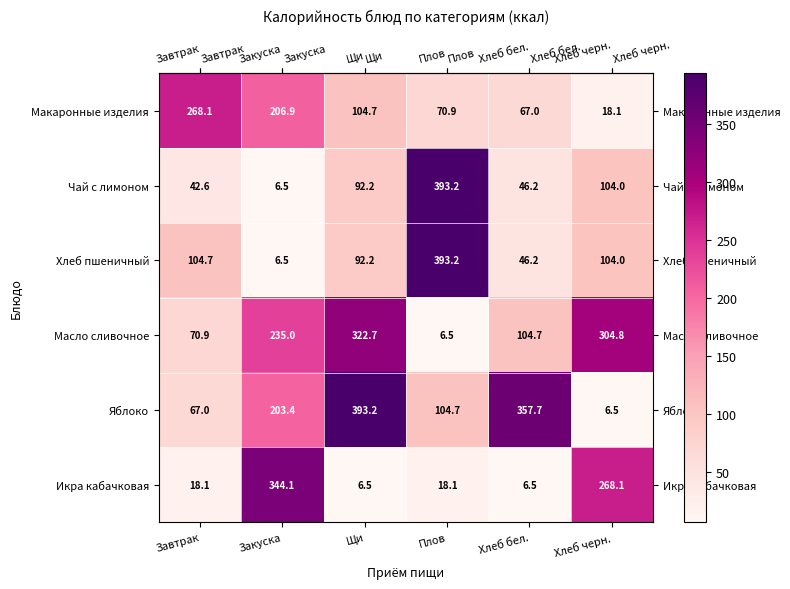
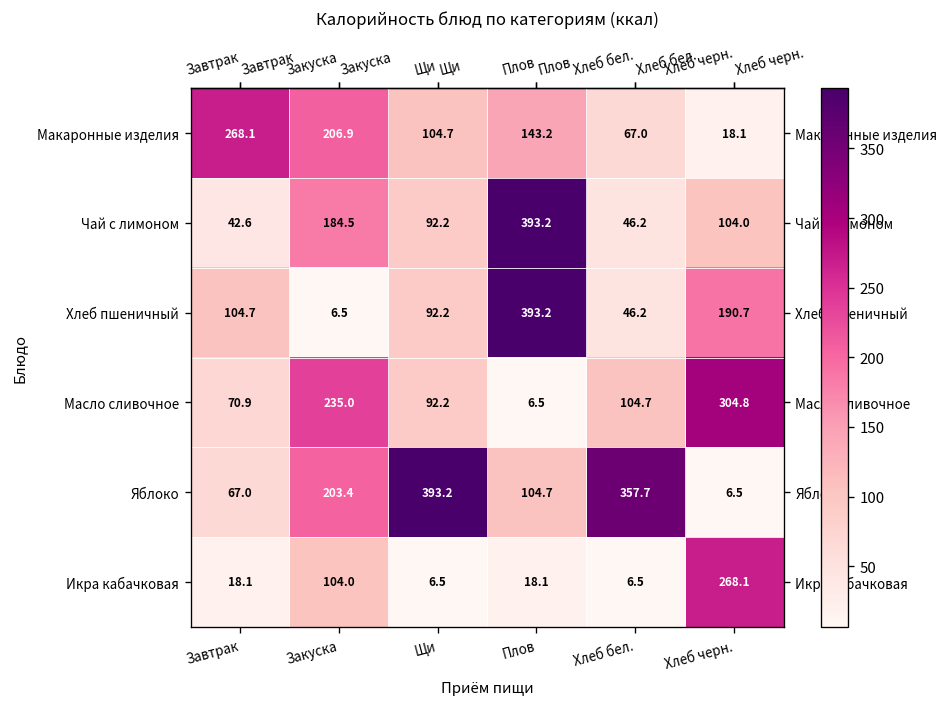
  {
    "Макаронные изделия": {
      "Завтрак": 268.1,
      "Закуска": 206.9,
      "Щи": 104.7,
-     "Плов": 70.9,
+     "Плов": 143.2,
      "Хлеб бел.": 67.0,
      "Хлеб черн.": 18.1
    },
    "Чай с лимоном": {
      "Завтрак": 42.6,
-     "Закуска": 6.5,
+     "Закуска": 184.5,
      "Щи": 92.2,
      "Плов": 393.2,
      "Хлеб бел.": 46.2,
      "Хлеб черн.": 104.0
    },
    "Хлеб пшеничный": {
      "Завтрак": 104.7,
      "Закуска": 6.5,
      "Щи": 92.2,
      "Плов": 393.2,
      "Хлеб бел.": 46.2,
-     "Хлеб черн.": 104.0
+     "Хлеб черн.": 190.7
    },
    "Масло сливочное": {
      "Завтрак": 70.9,
      "Закуска": 235.0,
-     "Щи": 322.7,
+     "Щи": 92.2,
      "Плов": 6.5,
      "Хлеб бел.": 104.7,
      "Хлеб черн.": 304.8
    },
    "Яблоко": {
      "Завтрак": 67.0,
      "Закуска": 203.4,
      "Щи": 393.2,
      "Плов": 104.7,
      "Хлеб бел.": 357.7,
      "Хлеб черн.": 6.5
    },
    "Икра кабачковая": {
      "Завтрак": 18.1,
-     "Закуска": 344.1,
+     "Закуска": 104.0,
      "Щи": 6.5,
      "Плов": 18.1,
      "Хлеб бел.": 6.5,
      "Хлеб черн.": 268.1
    }
  }
